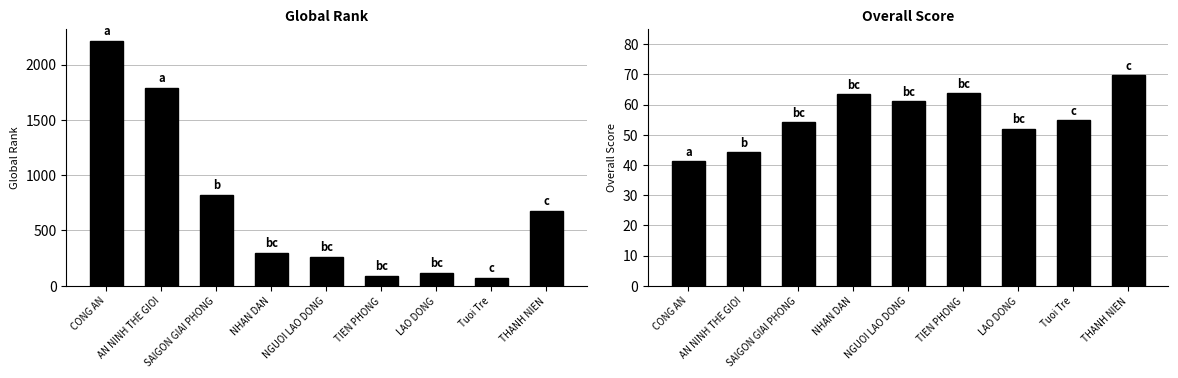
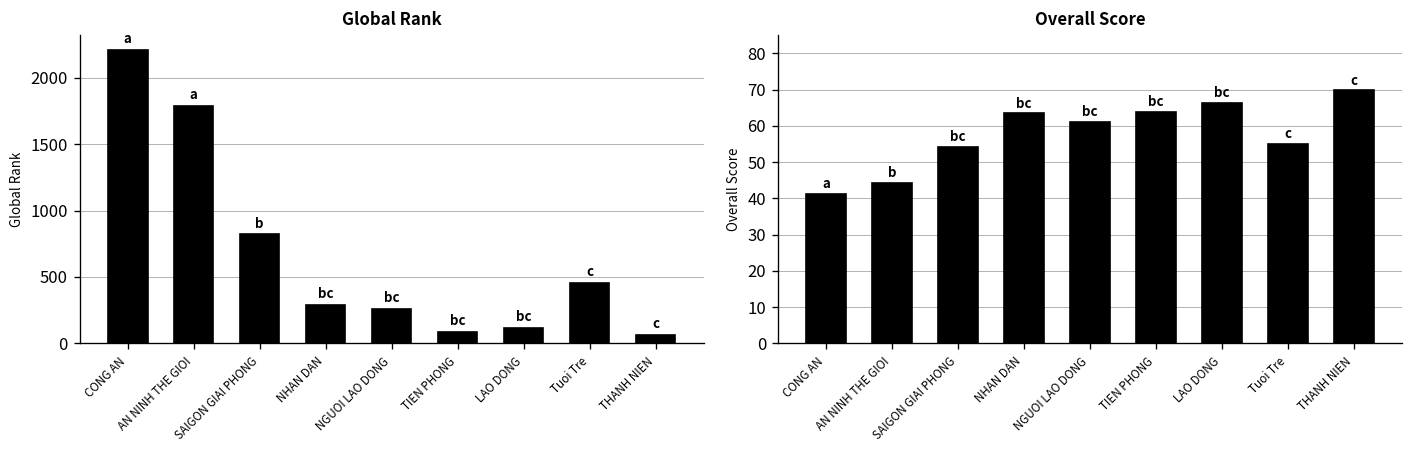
  {
    "Global Rank": {
      "CONG AN": 2210,
      "AN NINH THE GIOI": 1790,
      "SAIGON GIAI PHONG": 820,
      "NHAN DAN": 290,
      "NGUOI LAO DONG": 260,
      "TIEN PHONG": 90,
      "LAO DONG": 120,
-     "Tuoi Tre": 70,
-     "THANH NIEN": 680
+     "Tuoi Tre": 450,
+     "THANH NIEN": 60
    },
    "Overall Score": {
      "CONG AN": 41,
      "AN NINH THE GIOI": 44,
      "SAIGON GIAI PHONG": 54,
      "NHAN DAN": 63,
      "NGUOI LAO DONG": 61,
      "TIEN PHONG": 64,
-     "LAO DONG": 52,
+     "LAO DONG": 66,
      "Tuoi Tre": 55,
      "THANH NIEN": 70
    }
  }
